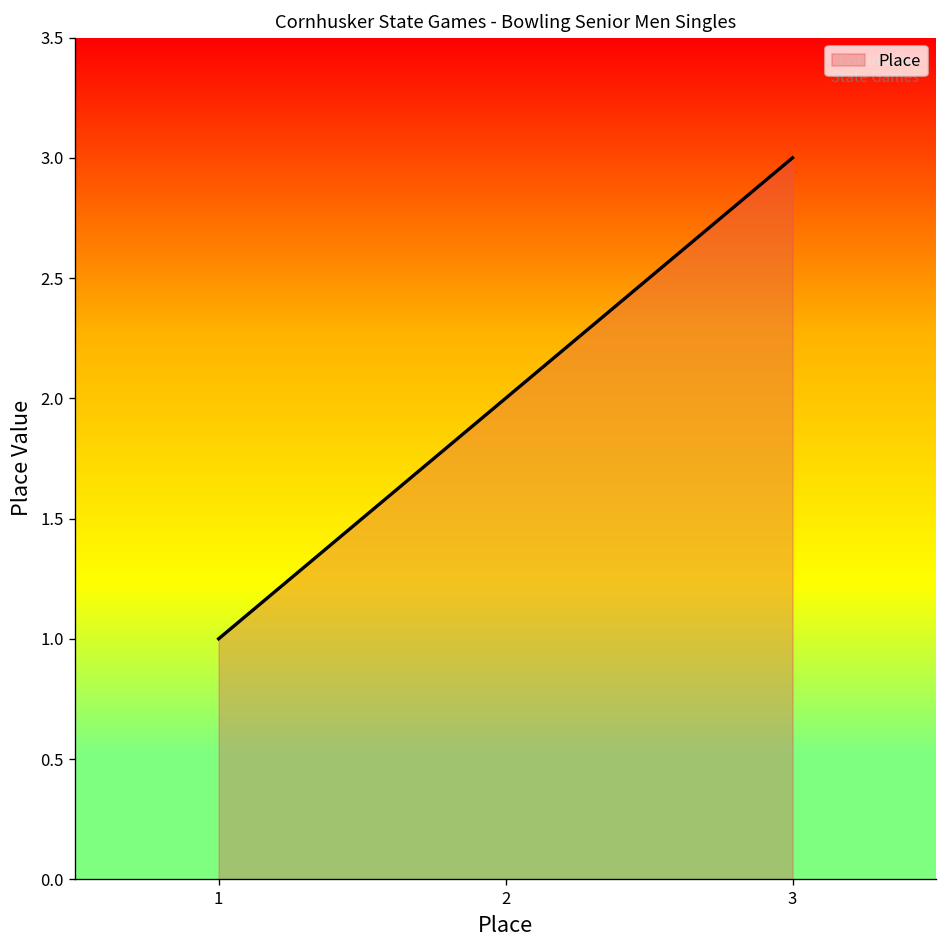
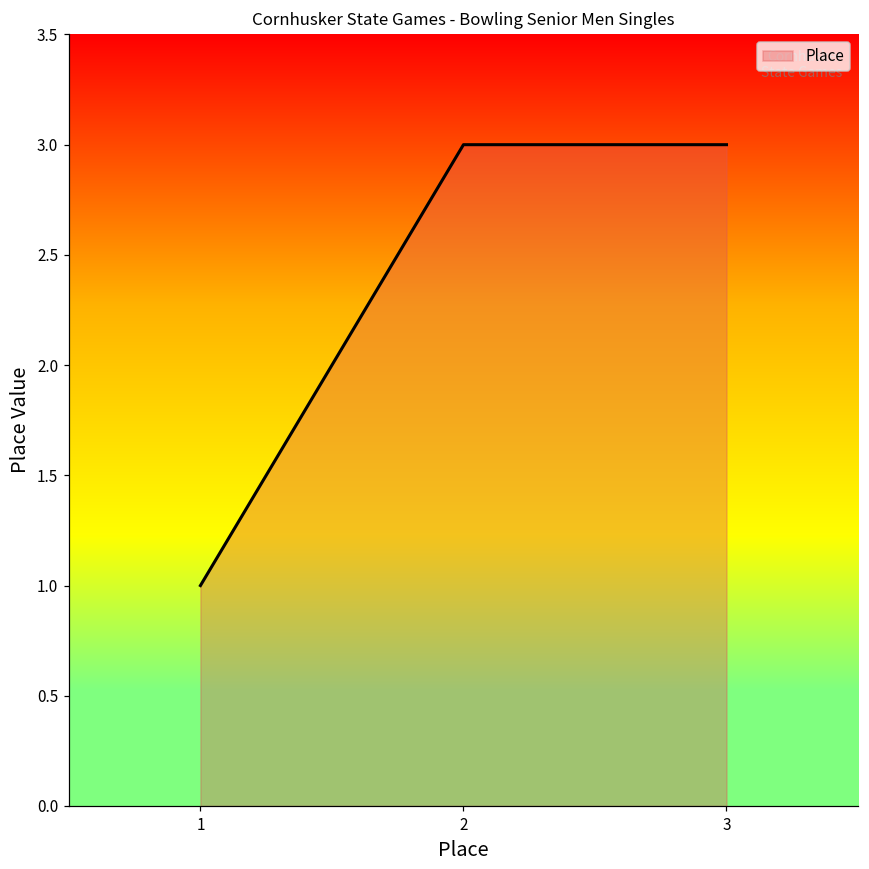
  {
    "1": 1,
-   "2": 2,
+   "2": 3,
    "3": 3
  }
